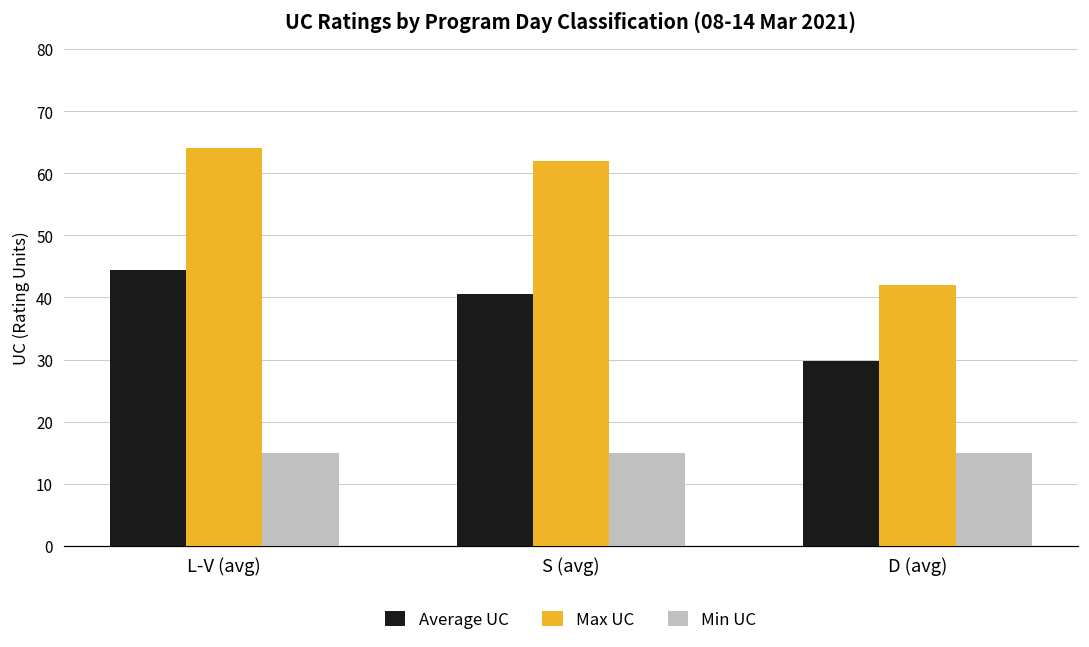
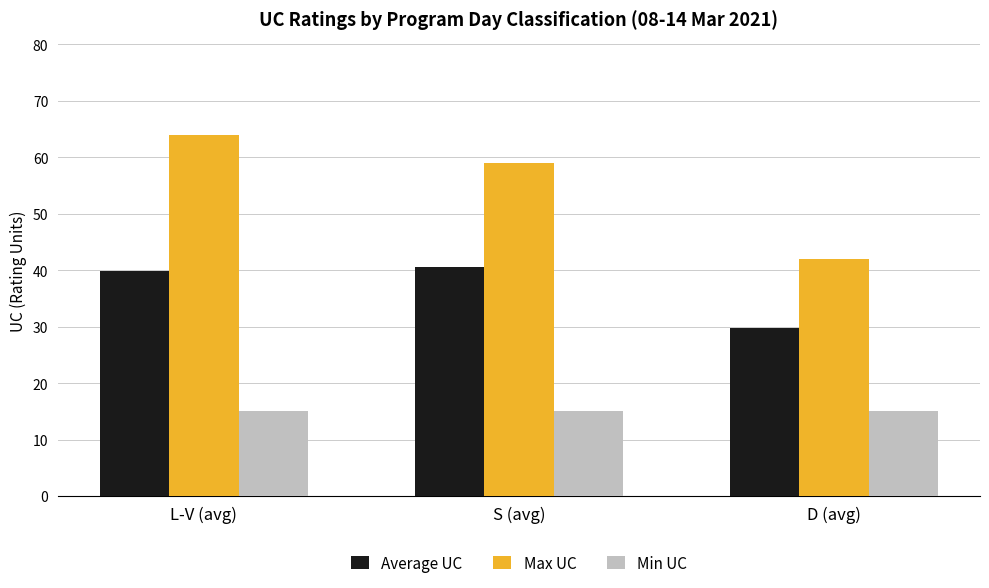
  {
    "Average UC": {
-     "L-V (avg)": 44,
+     "L-V (avg)": 40,
      "S (avg)": 41,
      "D (avg)": 30
    },
    "Max UC": {
      "L-V (avg)": 64,
-     "S (avg)": 62,
+     "S (avg)": 59,
      "D (avg)": 42
    },
    "Min UC": {
      "L-V (avg)": 15,
      "S (avg)": 15,
      "D (avg)": 15
    }
  }
